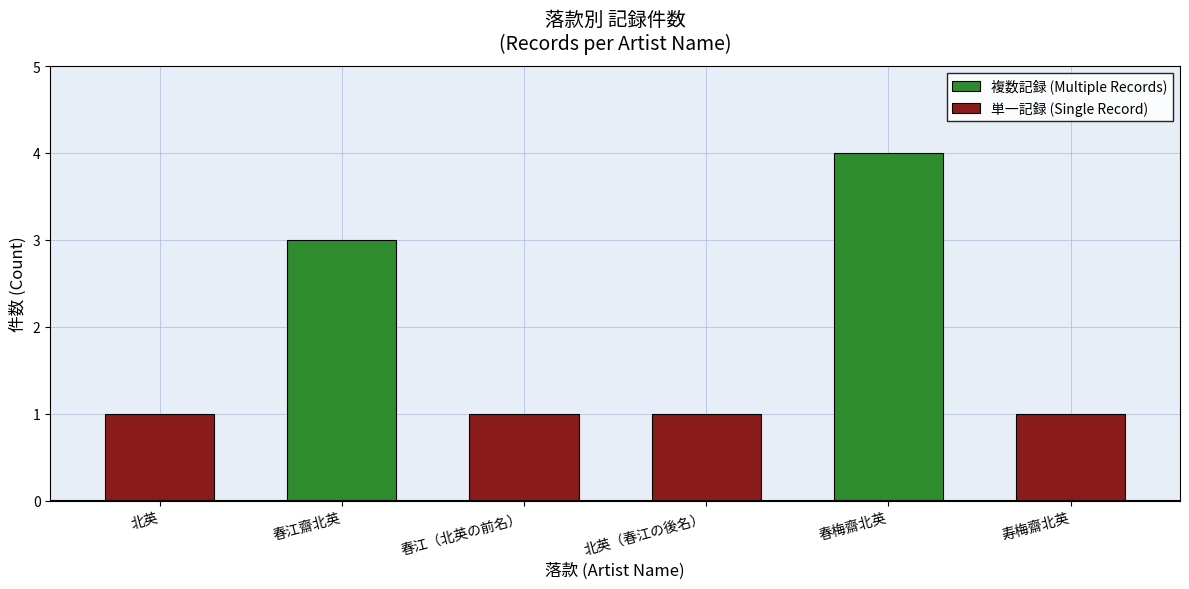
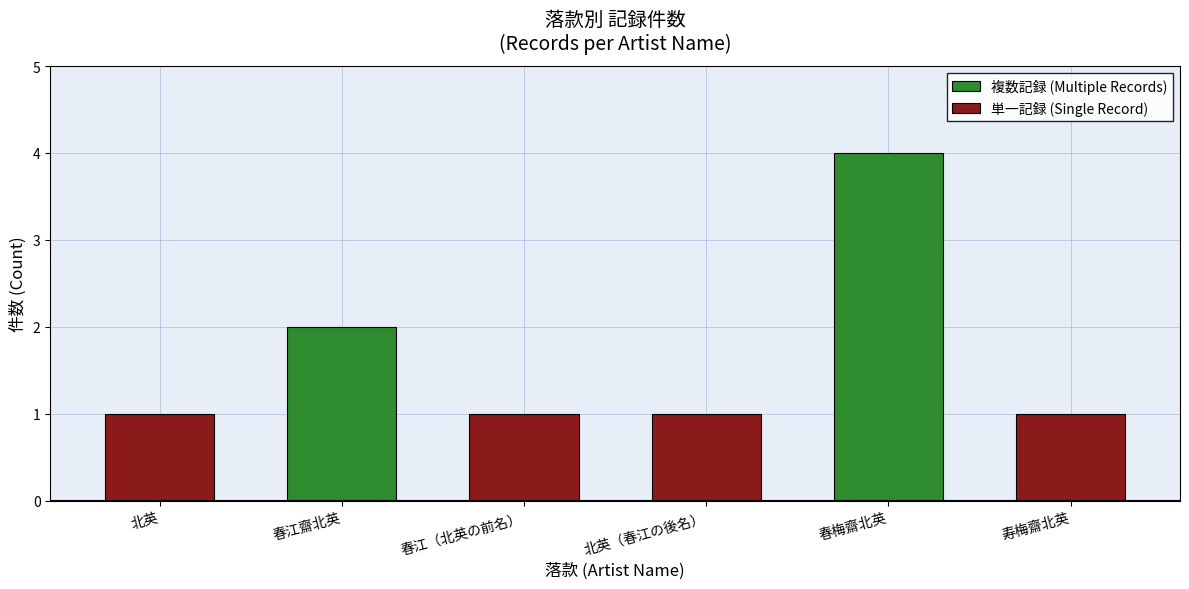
  {
    "複数記録 (Multiple Records)": {
-     "春江齋北英": 3,
+     "春江齋北英": 2,
      "春梅齋北英": 4
    },
    "単一記録 (Single Record)": {
      "北英": 1,
      "春江（北英の前名）": 1,
      "北英（春江の後名）": 1,
      "寿梅齋北英": 1
    }
  }
